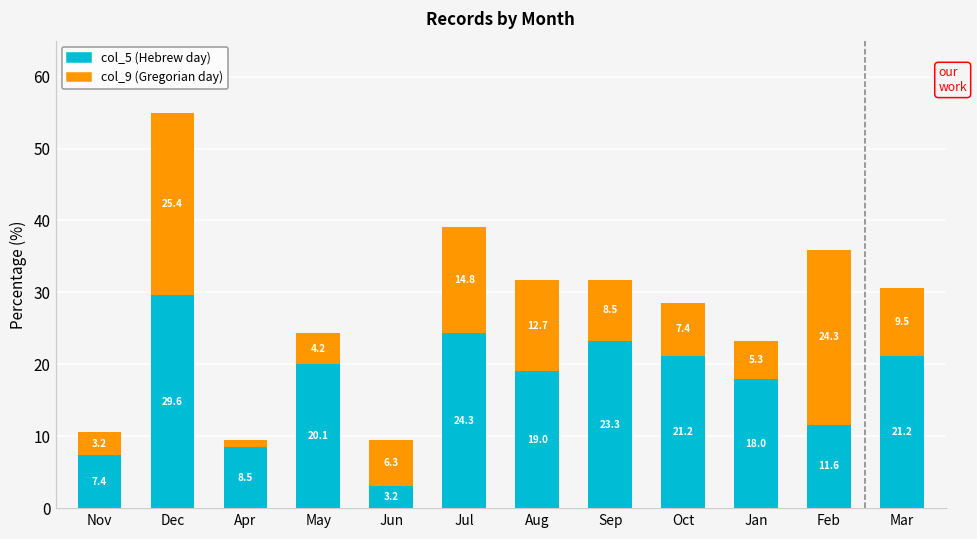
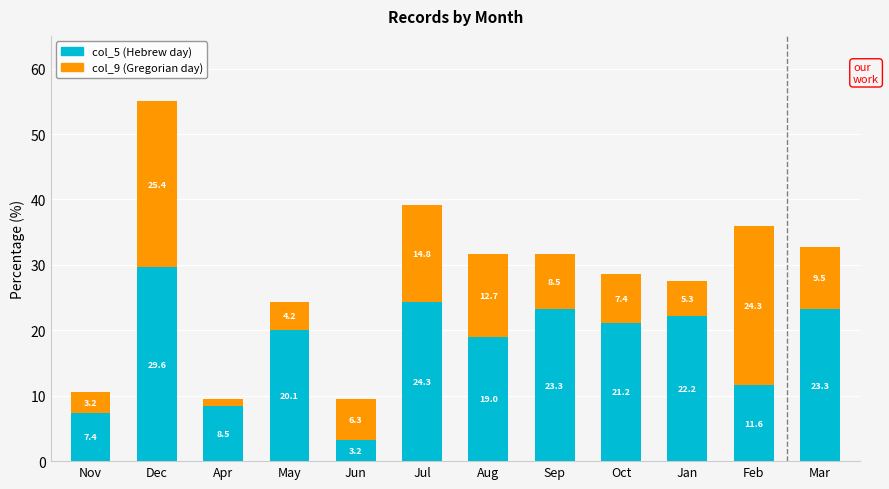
  {
    "col_5 (Hebrew day)": {
      "Nov": 7.4,
      "Dec": 29.6,
      "Apr": 8.5,
      "May": 20.1,
      "Jun": 3.2,
      "Jul": 24.3,
      "Aug": 19.0,
      "Sep": 23.3,
      "Oct": 21.2,
-     "Jan": 18.0,
+     "Jan": 22.2,
      "Feb": 11.6,
-     "Mar": 21.2
+     "Mar": 23.3
    },
    "col_9 (Gregorian day)": {
      "Nov": 3.2,
      "Dec": 25.4,
      "May": 4.2,
      "Jun": 6.3,
      "Jul": 14.8,
      "Aug": 12.7,
      "Sep": 8.5,
      "Oct": 7.4,
      "Jan": 5.3,
      "Feb": 24.3,
      "Mar": 9.5
    }
  }
